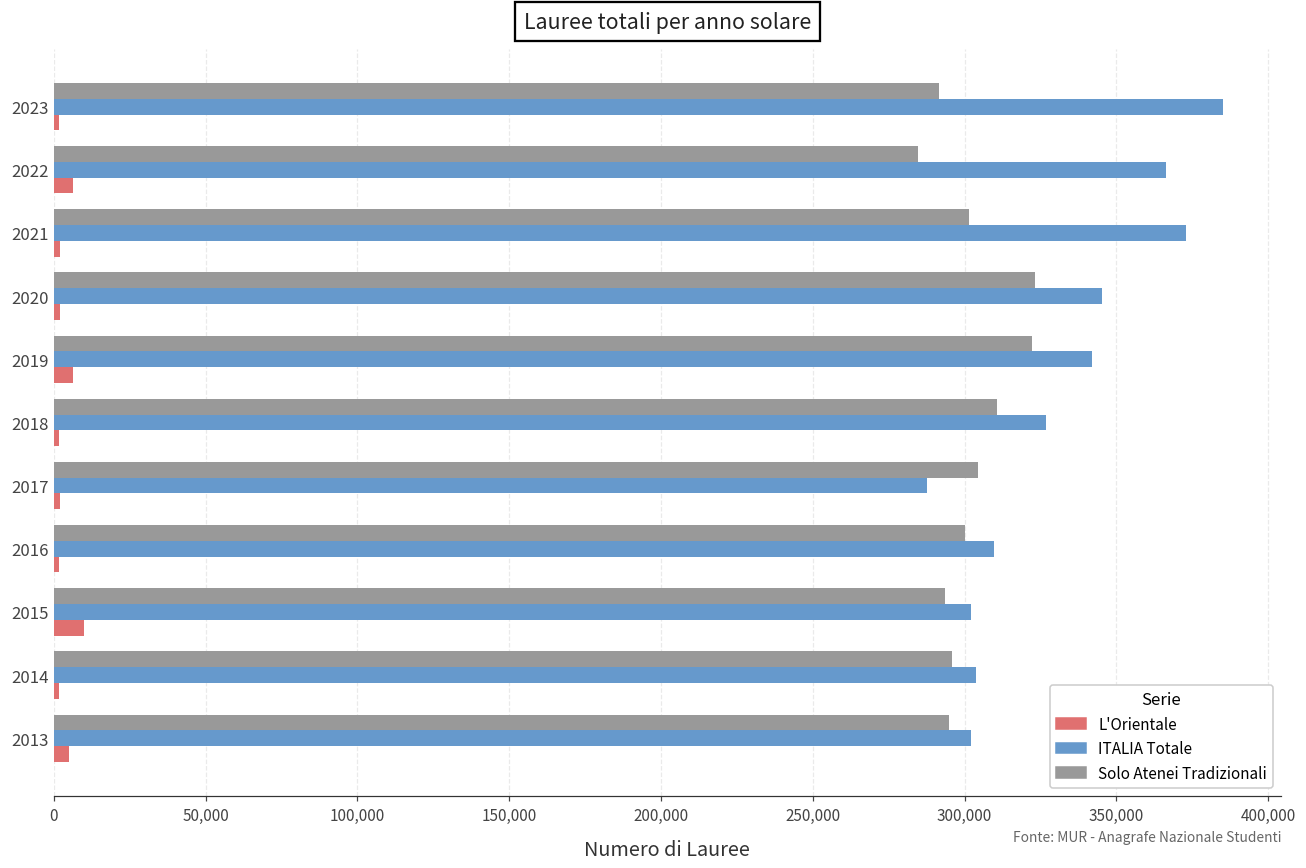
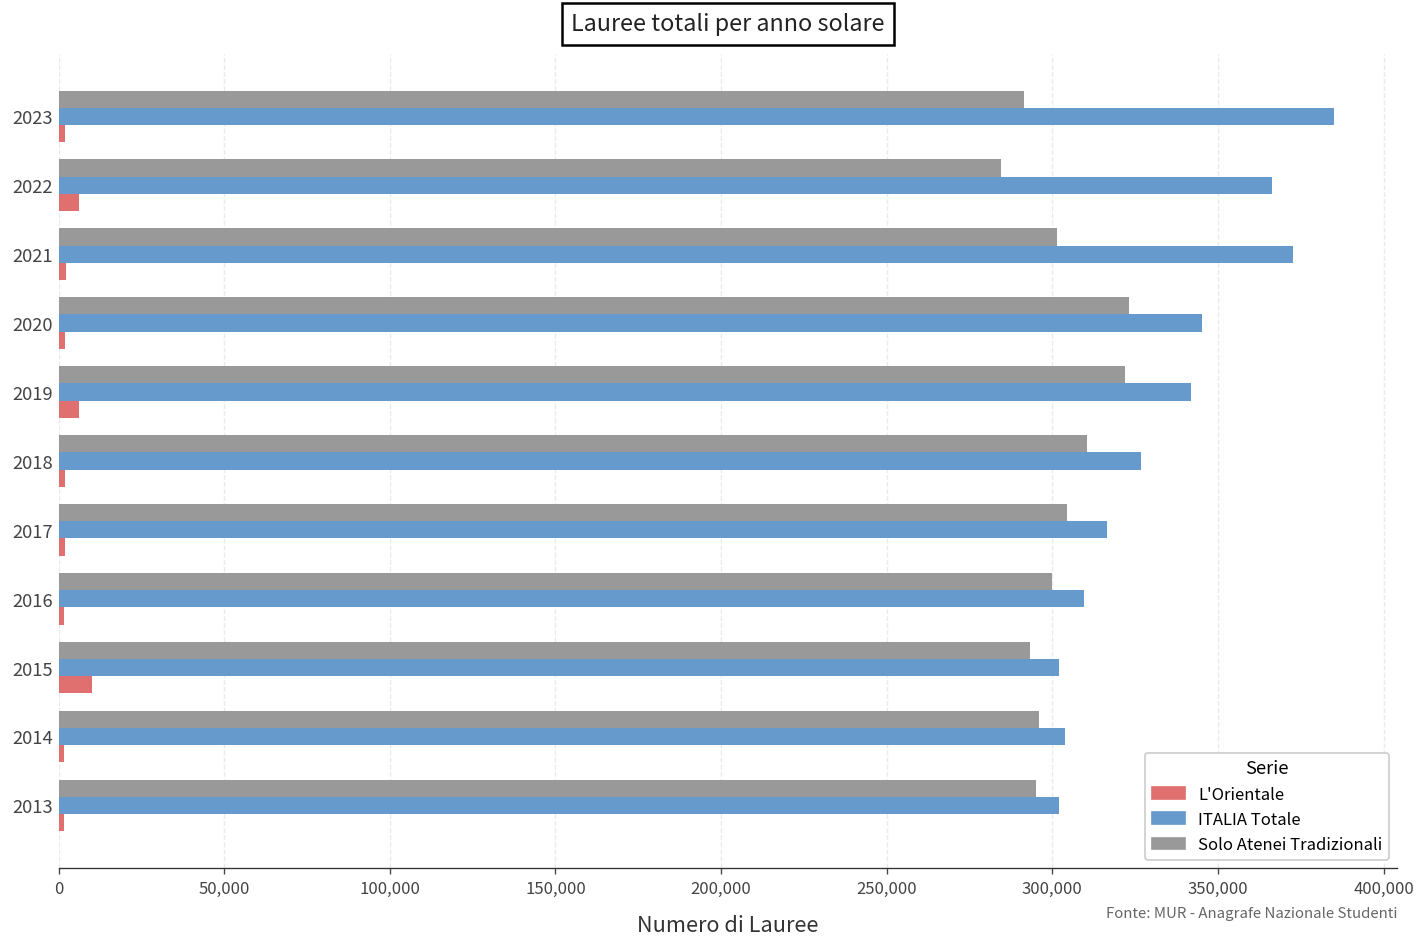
  {
    "L'Orientale": {
      "2023": "2,000",
      "2022": "6,000",
      "2021": "2,000",
      "2020": "2,000",
      "2019": "6,000",
      "2018": "2,000",
      "2017": "2,000",
      "2016": "2,000",
      "2015": "10,000",
      "2014": "2,000",
-     "2013": "5,000"
+     "2013": "2,000"
    },
    "ITALIA Totale": {
      "2023": "385,000",
      "2022": "366,000",
      "2021": "373,000",
      "2020": "345,000",
      "2019": "342,000",
      "2018": "327,000",
-     "2017": "287,000",
+     "2017": "317,000",
      "2016": "310,000",
      "2015": "302,000",
      "2014": "304,000",
      "2013": "302,000"
    },
    "Solo Atenei Tradizionali": {
      "2023": "291,000",
      "2022": "285,000",
      "2021": "301,000",
      "2020": "323,000",
      "2019": "322,000",
      "2018": "311,000",
      "2017": "304,000",
      "2016": "300,000",
      "2015": "293,000",
      "2014": "296,000",
      "2013": "295,000"
    }
  }
